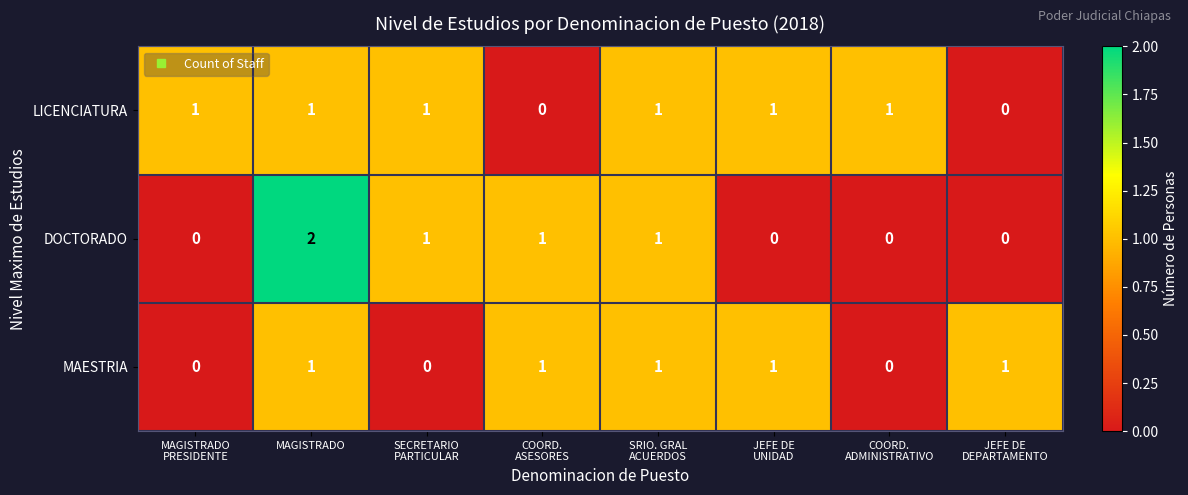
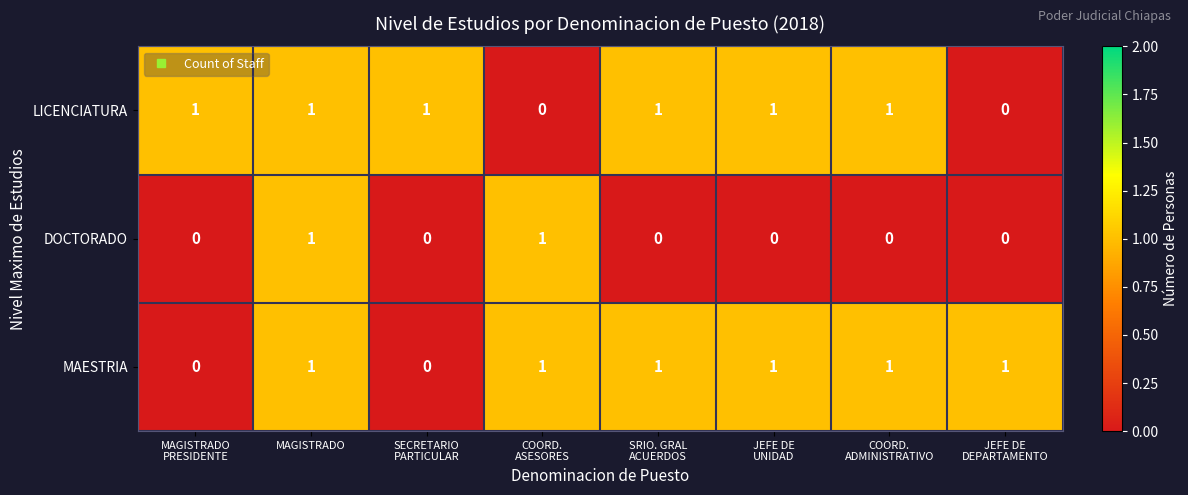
  {
    "LICENCIATURA": {
      "MAGISTRADO PRESIDENTE": 1,
      "MAGISTRADO": 1,
      "SECRETARIO PARTICULAR": 1,
      "COORD. ASESORES": 0,
      "SRIO. GRAL ACUERDOS": 1,
      "JEFE DE UNIDAD": 1,
      "COORD. ADMINISTRATIVO": 1,
      "JEFE DE DEPARTAMENTO": 0
    },
    "DOCTORADO": {
      "MAGISTRADO PRESIDENTE": 0,
-     "MAGISTRADO": 2,
-     "SECRETARIO PARTICULAR": 1,
+     "MAGISTRADO": 1,
+     "SECRETARIO PARTICULAR": 0,
      "COORD. ASESORES": 1,
-     "SRIO. GRAL ACUERDOS": 1,
+     "SRIO. GRAL ACUERDOS": 0,
      "JEFE DE UNIDAD": 0,
      "COORD. ADMINISTRATIVO": 0,
      "JEFE DE DEPARTAMENTO": 0
    },
    "MAESTRIA": {
      "MAGISTRADO PRESIDENTE": 0,
      "MAGISTRADO": 1,
      "SECRETARIO PARTICULAR": 0,
      "COORD. ASESORES": 1,
      "SRIO. GRAL ACUERDOS": 1,
      "JEFE DE UNIDAD": 1,
-     "COORD. ADMINISTRATIVO": 0,
+     "COORD. ADMINISTRATIVO": 1,
      "JEFE DE DEPARTAMENTO": 1
    }
  }
